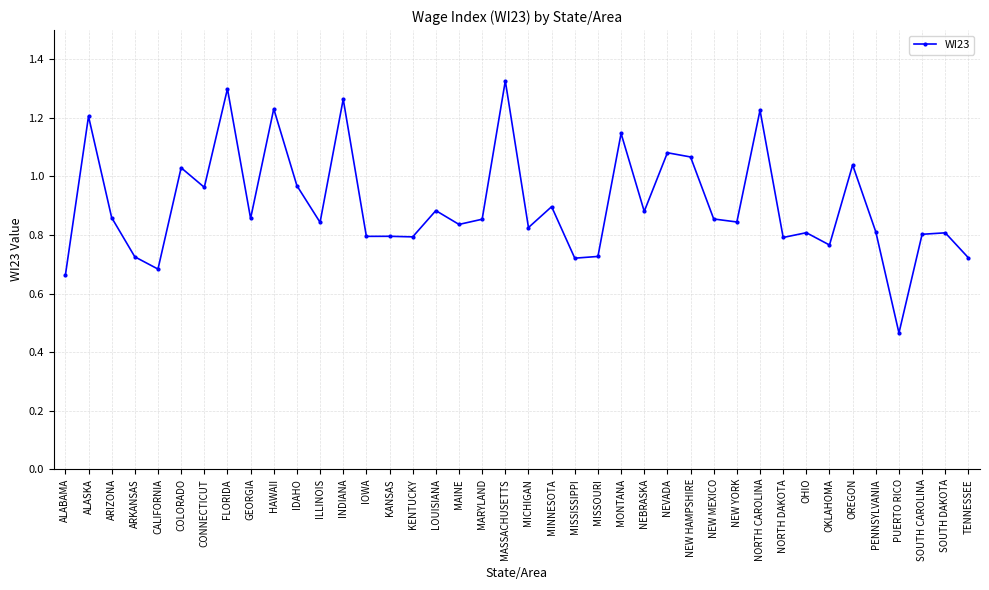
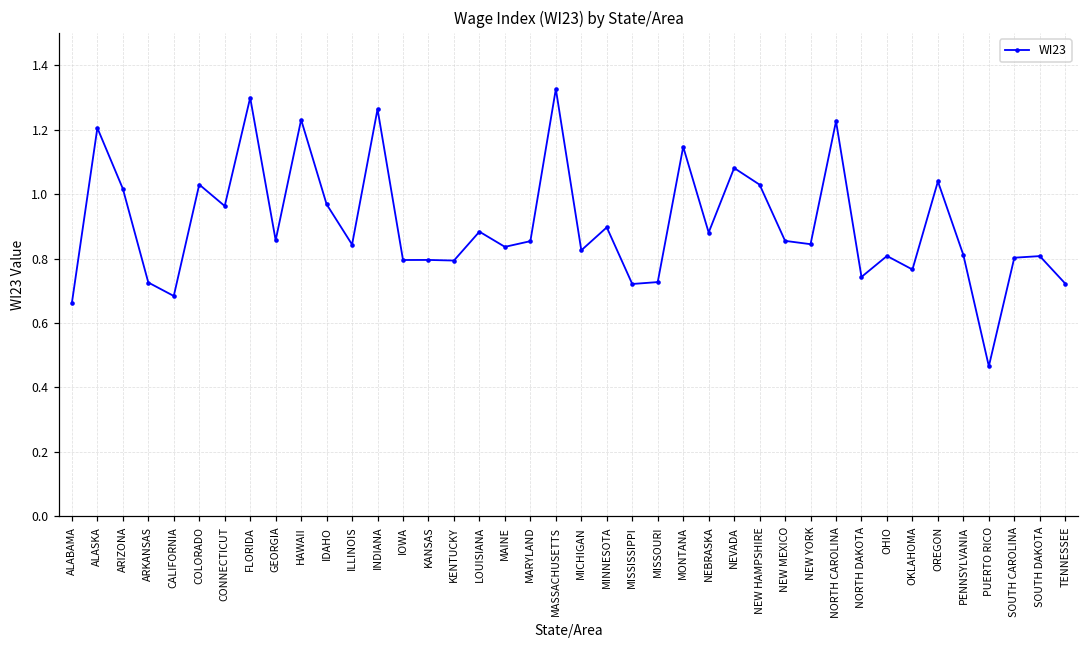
  {
    "ALABAMA": 0.66,
    "ALASKA": 1.21,
-   "ARIZONA": 0.86,
+   "ARIZONA": 1.02,
    "ARKANSAS": 0.73,
    "CALIFORNIA": 0.68,
    "COLORADO": 1.03,
    "CONNECTICUT": 0.96,
    "FLORIDA": 1.30,
    "GEORGIA": 0.86,
    "HAWAII": 1.23,
    "IDAHO": 0.97,
    "ILLINOIS": 0.84,
    "INDIANA": 1.26,
    "IOWA": 0.80,
    "KANSAS": 0.80,
    "KENTUCKY": 0.79,
    "LOUISIANA": 0.88,
    "MAINE": 0.84,
    "MARYLAND": 0.85,
    "MASSACHUSETTS": 1.33,
    "MICHIGAN": 0.83,
    "MINNESOTA": 0.90,
    "MISSISSIPPI": 0.72,
    "MISSOURI": 0.73,
    "MONTANA": 1.15,
    "NEBRASKA": 0.88,
    "NEVADA": 1.08,
-   "NEW HAMPSHIRE": 1.07,
+   "NEW HAMPSHIRE": 1.03,
    "NEW MEXICO": 0.85,
    "NEW YORK": 0.84,
    "NORTH CAROLINA": 1.23,
-   "NORTH DAKOTA": 0.79,
+   "NORTH DAKOTA": 0.74,
    "OHIO": 0.81,
    "OKLAHOMA": 0.77,
    "OREGON": 1.04,
    "PENNSYLVANIA": 0.81,
    "PUERTO RICO": 0.47,
    "SOUTH CAROLINA": 0.80,
    "SOUTH DAKOTA": 0.81,
    "TENNESSEE": 0.72
  }
